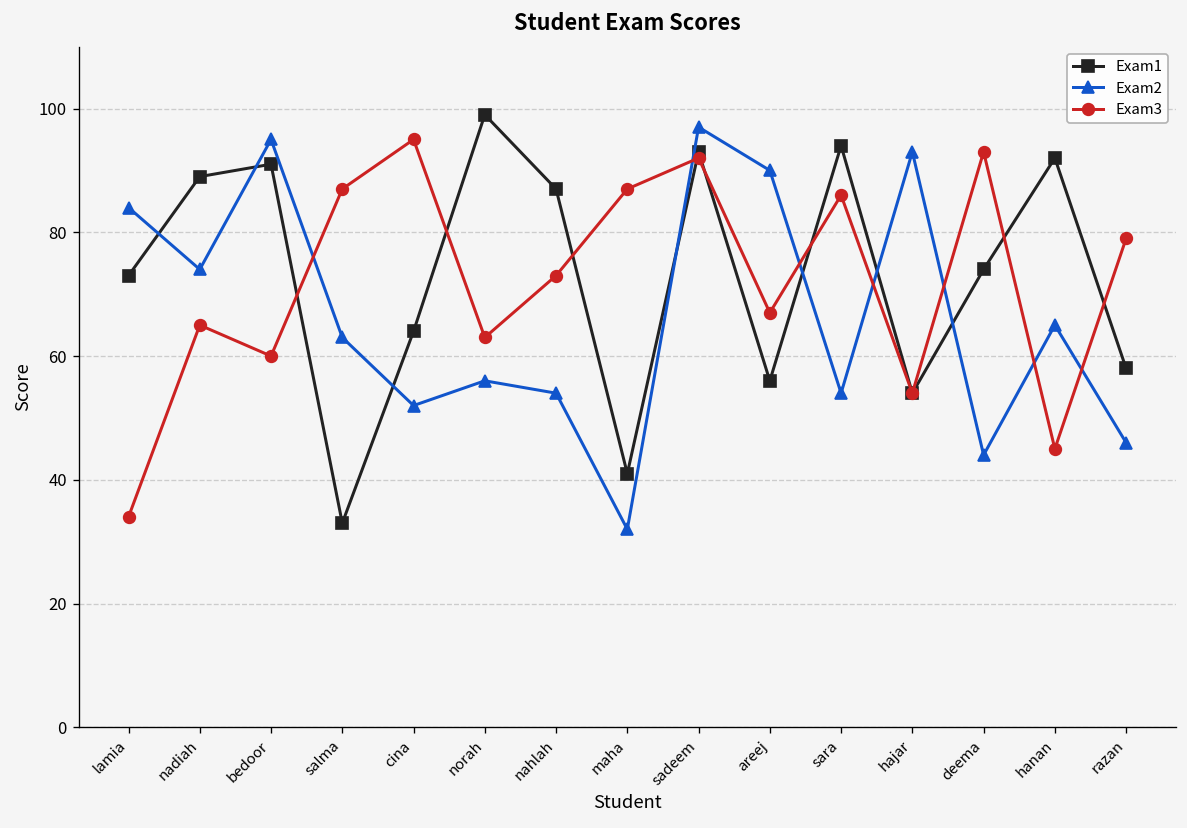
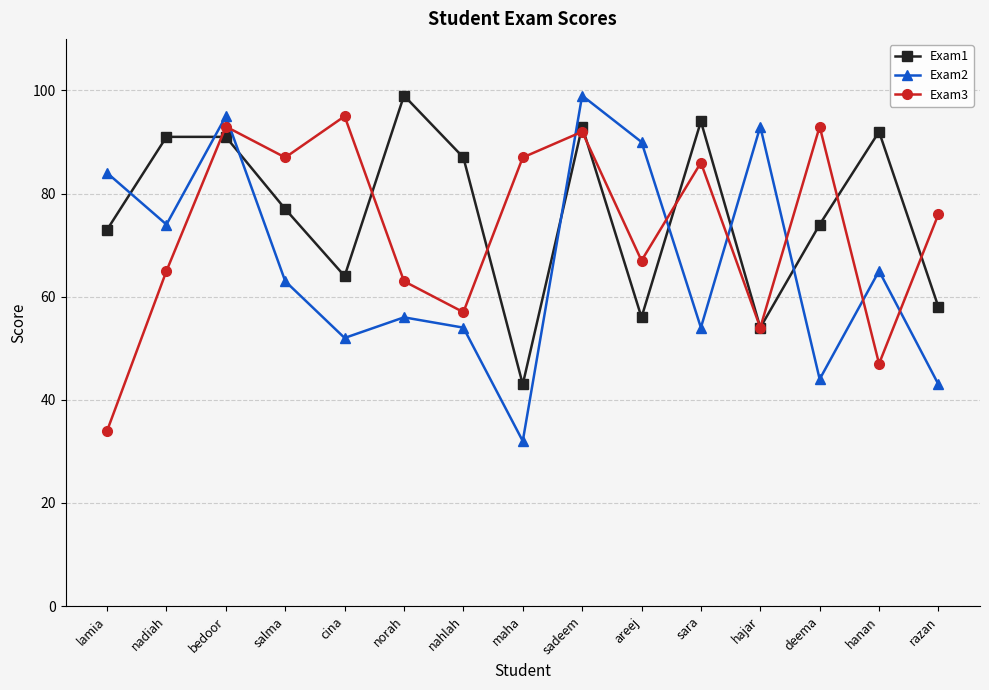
  {
    "Exam1": {
      "lamia": 73,
-     "nadiah": 89,
+     "nadiah": 91,
      "bedoor": 91,
-     "salma": 33,
+     "salma": 77,
      "cina": 64,
      "norah": 99,
      "nahlah": 87,
-     "maha": 41,
+     "maha": 43,
      "sadeem": 93,
      "areej": 56,
      "sara": 94,
      "deema": 74,
      "hanan": 92,
      "razan": 58
    },
    "Exam2": {
      "lamia": 84,
      "nadiah": 74,
      "bedoor": 95,
      "salma": 63,
      "cina": 52,
      "norah": 56,
      "nahlah": 54,
      "maha": 32,
-     "sadeem": 97,
+     "sadeem": 99,
      "areej": 90,
      "sara": 54,
      "hajar": 93,
      "deema": 44,
      "hanan": 65,
-     "razan": 46
+     "razan": 43
    },
    "Exam3": {
      "lamia": 34,
      "nadiah": 65,
-     "bedoor": 60,
+     "bedoor": 93,
      "salma": 87,
      "cina": 95,
      "norah": 63,
-     "nahlah": 73,
+     "nahlah": 57,
      "maha": 87,
      "sadeem": 92,
      "areej": 67,
      "sara": 86,
      "deema": 93,
-     "hanan": 45,
-     "razan": 79
+     "hanan": 47,
+     "razan": 76
    }
  }
